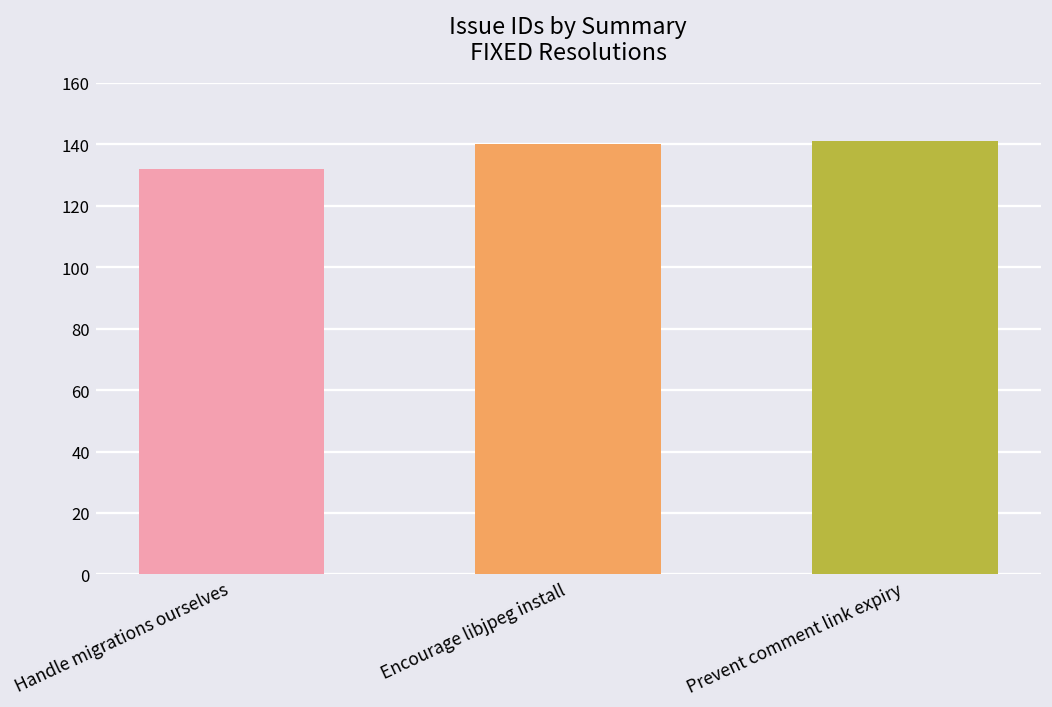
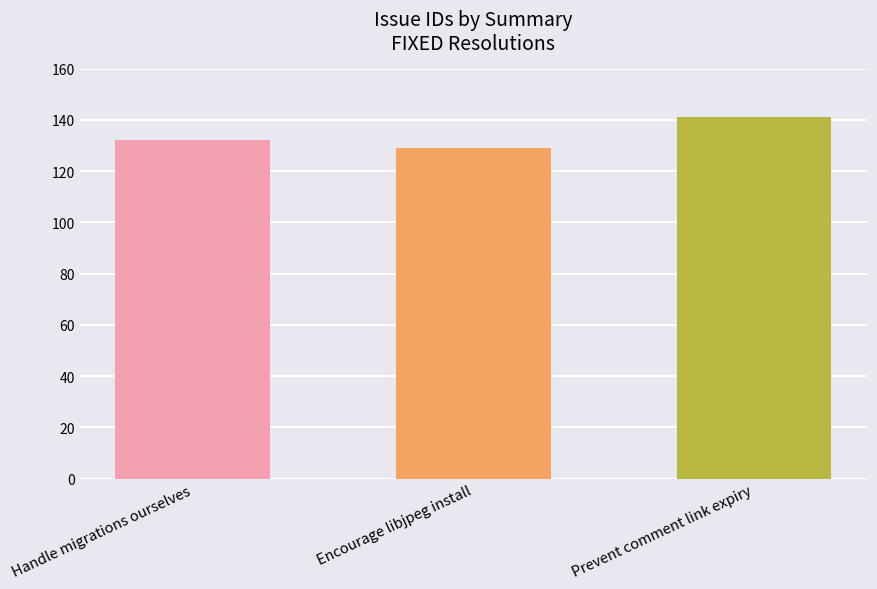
  {
    "Handle migrations ourselves": 132,
-   "Encourage libjpeg install": 140,
+   "Encourage libjpeg install": 129,
    "Prevent comment link expiry": 141
  }
